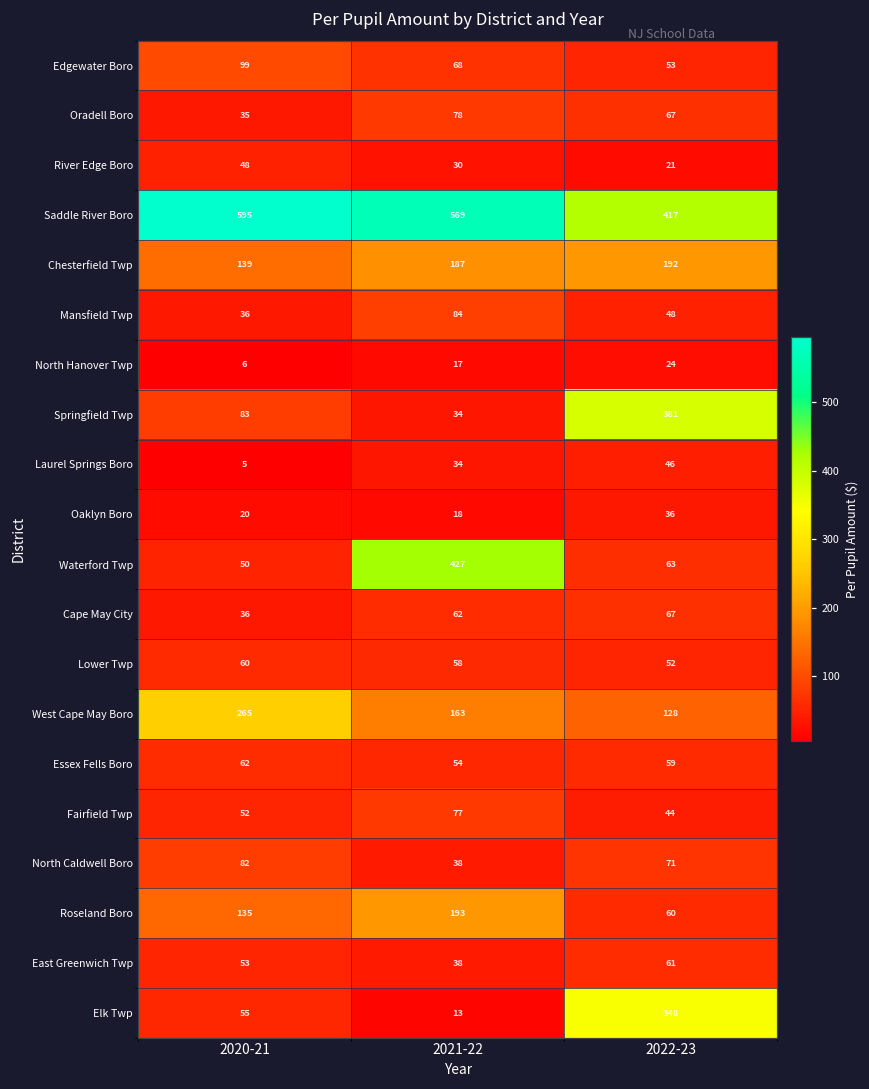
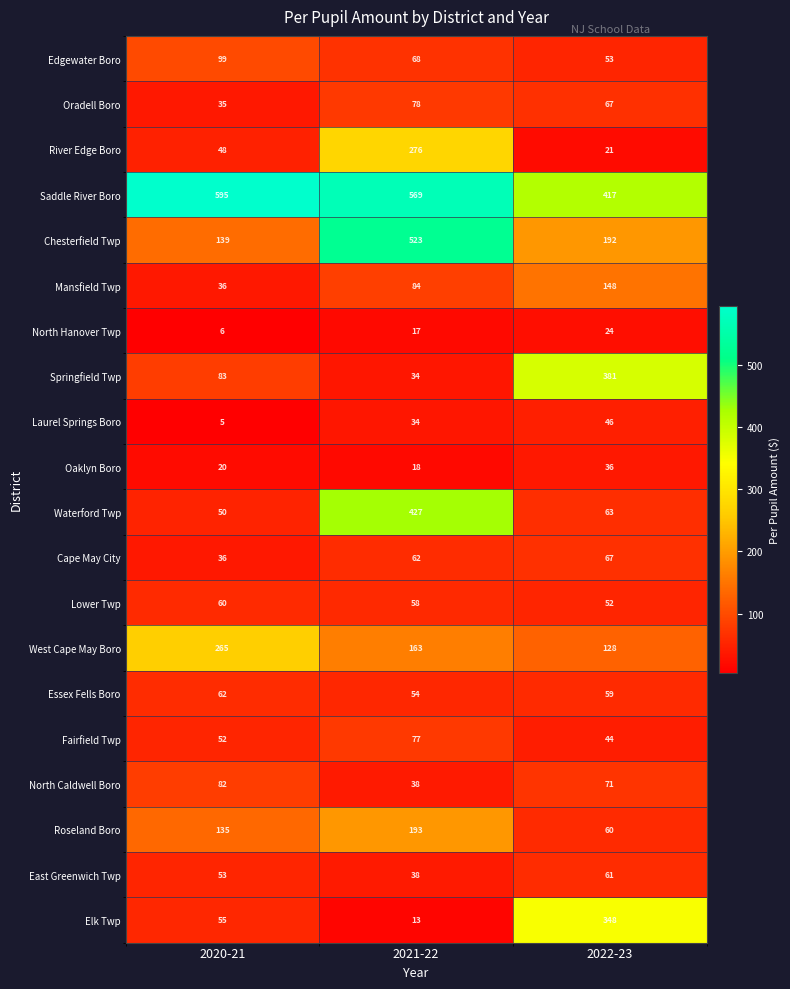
  {
    "Edgewater Boro": {
      "2020-21": 99,
      "2021-22": 68,
      "2022-23": 53
    },
    "Oradell Boro": {
      "2020-21": 35,
      "2021-22": 78,
      "2022-23": 67
    },
    "River Edge Boro": {
      "2020-21": 48,
-     "2021-22": 30,
+     "2021-22": 276,
      "2022-23": 21
    },
    "Saddle River Boro": {
      "2020-21": 595,
      "2021-22": 569,
      "2022-23": 417
    },
    "Chesterfield Twp": {
      "2020-21": 139,
-     "2021-22": 187,
+     "2021-22": 523,
      "2022-23": 192
    },
    "Mansfield Twp": {
      "2020-21": 36,
      "2021-22": 84,
-     "2022-23": 48
+     "2022-23": 148
    },
    "North Hanover Twp": {
      "2020-21": 6,
      "2021-22": 17,
      "2022-23": 24
    },
    "Springfield Twp": {
      "2020-21": 83,
      "2021-22": 34,
      "2022-23": 381
    },
    "Laurel Springs Boro": {
      "2020-21": 5,
      "2021-22": 34,
      "2022-23": 46
    },
    "Oaklyn Boro": {
      "2020-21": 20,
      "2021-22": 18,
      "2022-23": 36
    },
    "Waterford Twp": {
      "2020-21": 50,
      "2021-22": 427,
      "2022-23": 63
    },
    "Cape May City": {
      "2020-21": 36,
      "2021-22": 62,
      "2022-23": 67
    },
    "Lower Twp": {
      "2020-21": 60,
      "2021-22": 58,
      "2022-23": 52
    },
    "West Cape May Boro": {
      "2020-21": 265,
      "2021-22": 163,
      "2022-23": 128
    },
    "Essex Fells Boro": {
      "2020-21": 62,
      "2021-22": 54,
      "2022-23": 59
    },
    "Fairfield Twp": {
      "2020-21": 52,
      "2021-22": 77,
      "2022-23": 44
    },
    "North Caldwell Boro": {
      "2020-21": 82,
      "2021-22": 38,
      "2022-23": 71
    },
    "Roseland Boro": {
      "2020-21": 135,
      "2021-22": 193,
      "2022-23": 60
    },
    "East Greenwich Twp": {
      "2020-21": 53,
      "2021-22": 38,
      "2022-23": 61
    },
    "Elk Twp": {
      "2020-21": 55,
      "2021-22": 13,
      "2022-23": 348
    }
  }
